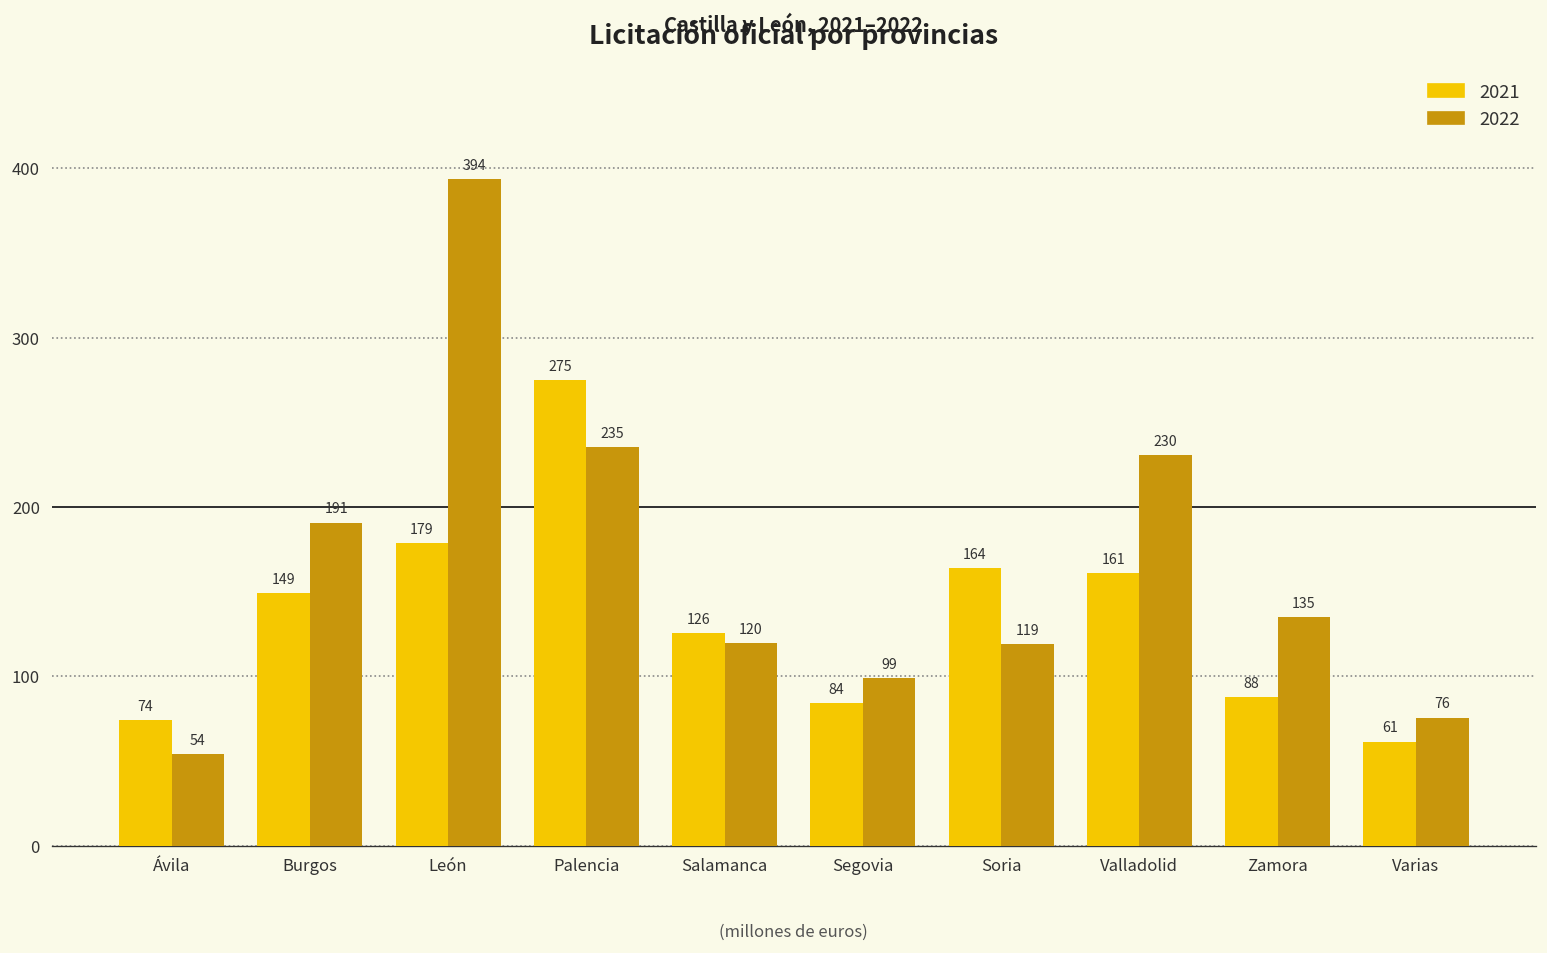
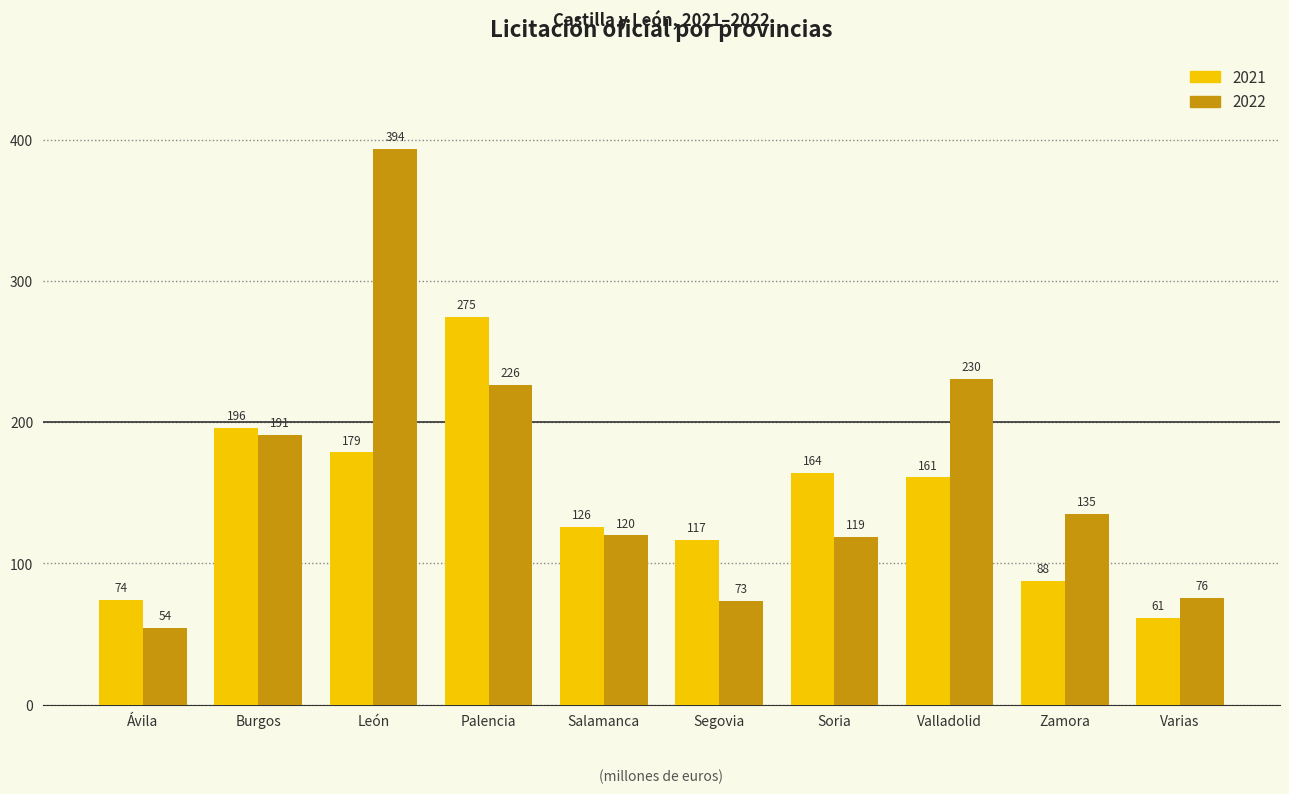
  {
    "2021": {
      "Ávila": 74,
-     "Burgos": 149,
+     "Burgos": 196,
      "León": 179,
      "Palencia": 275,
      "Salamanca": 126,
-     "Segovia": 84,
+     "Segovia": 117,
      "Soria": 164,
      "Valladolid": 161,
      "Zamora": 88,
      "Varias": 61
    },
    "2022": {
      "Ávila": 54,
      "Burgos": 191,
      "León": 394,
-     "Palencia": 235,
+     "Palencia": 226,
      "Salamanca": 120,
-     "Segovia": 99,
+     "Segovia": 73,
      "Soria": 119,
      "Valladolid": 230,
      "Zamora": 135,
      "Varias": 76
    }
  }
